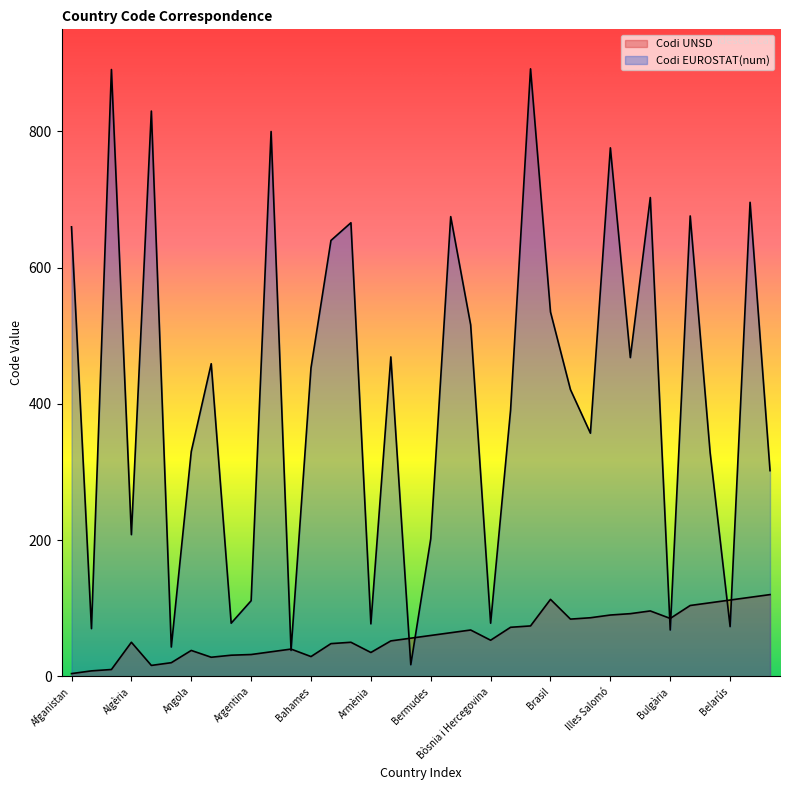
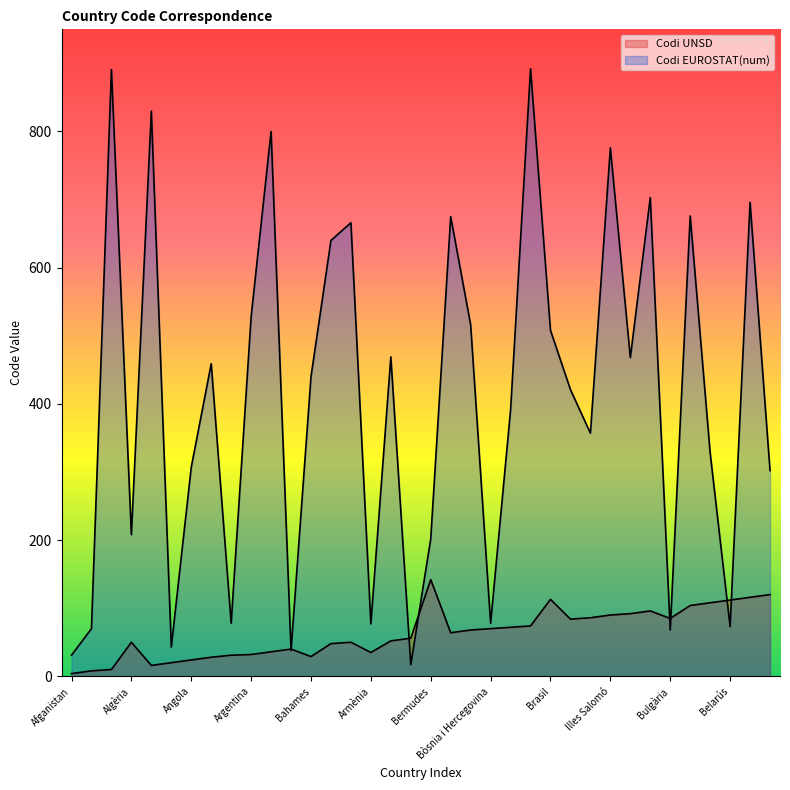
  {
    "Codi UNSD": {
      "Afganistan": 0,
      "Algèria": 50,
-     "Angola": 40,
+     "Angola": 20,
      "Argentina": 30,
      "Bahames": 30,
      "Armènia": 40,
-     "Bermudes": 60,
-     "Bòsnia i Hercegovina": 50,
+     "Bermudes": 140,
+     "Bòsnia i Hercegovina": 70,
      "Brasil": 110,
      "Illes Salomó": 90,
      "Bulgària": 90,
      "Belarús": 110
    },
    "Codi EUROSTAT(num)": {
-     "Afganistan": 660,
+     "Afganistan": 30,
      "Algèria": 210,
-     "Angola": 330,
-     "Argentina": 110,
-     "Bahames": 450,
+     "Angola": 310,
+     "Argentina": 530,
+     "Bahames": 440,
      "Armènia": 80,
      "Bermudes": 200,
      "Bòsnia i Hercegovina": 80,
-     "Brasil": 540,
+     "Brasil": 510,
      "Illes Salomó": 780,
      "Bulgària": 70,
      "Belarús": 70
    }
  }
